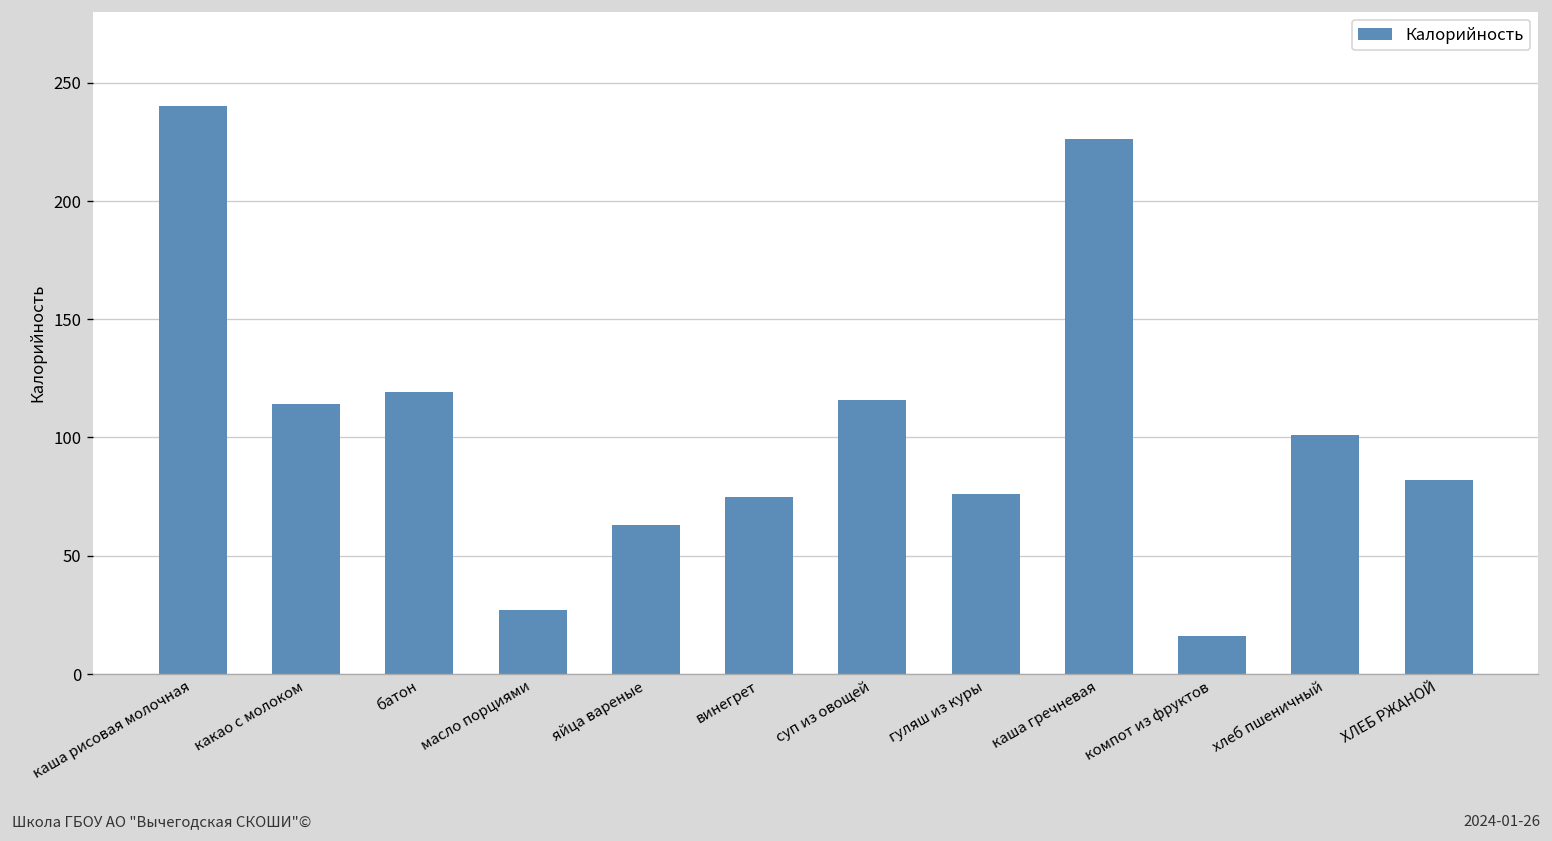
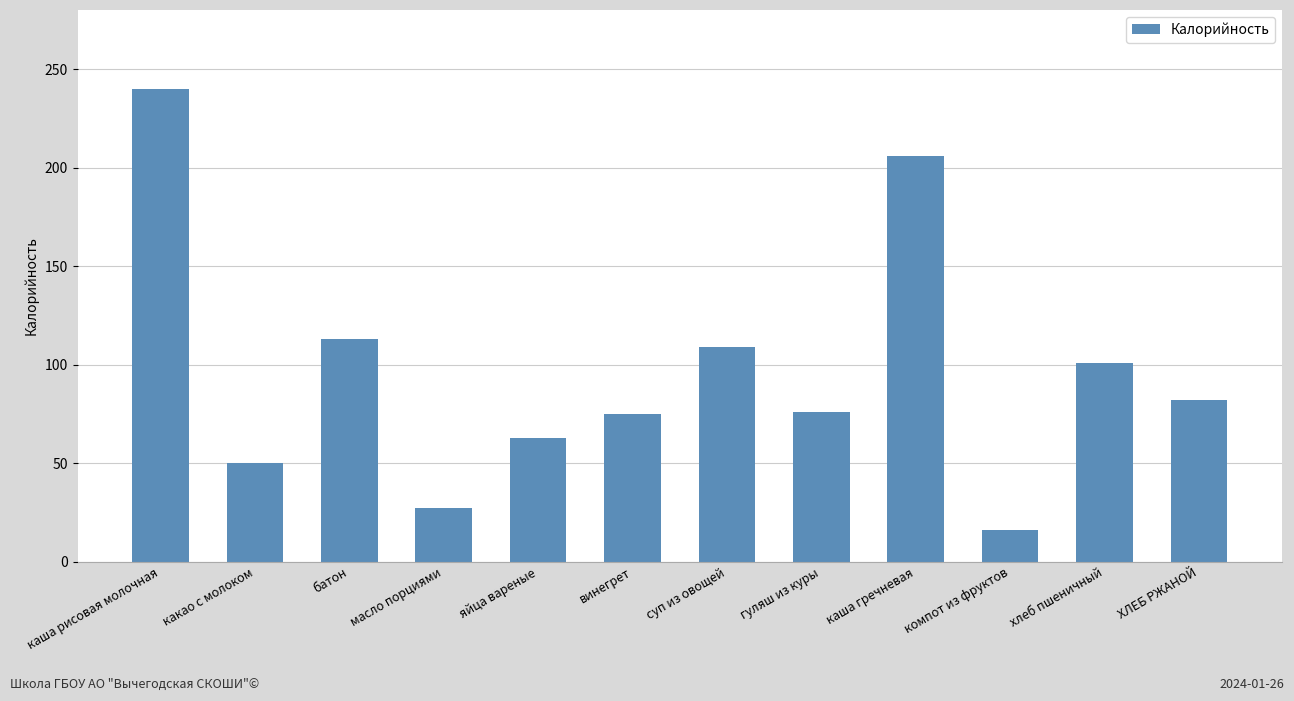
  {
    "каша рисовая молочная": 240,
-   "какао с молоком": 114,
-   "батон": 119,
+   "какао с молоком": 50,
+   "батон": 113,
    "масло порциями": 27,
    "яйца вареные": 63,
    "винегрет": 75,
-   "суп из овощей": 116,
+   "суп из овощей": 109,
    "гуляш из куры": 76,
-   "каша гречневая": 226,
+   "каша гречневая": 206,
    "компот из фруктов": 16,
    "хлеб пшеничный": 101,
    "ХЛЕБ РЖАНОЙ": 82
  }
